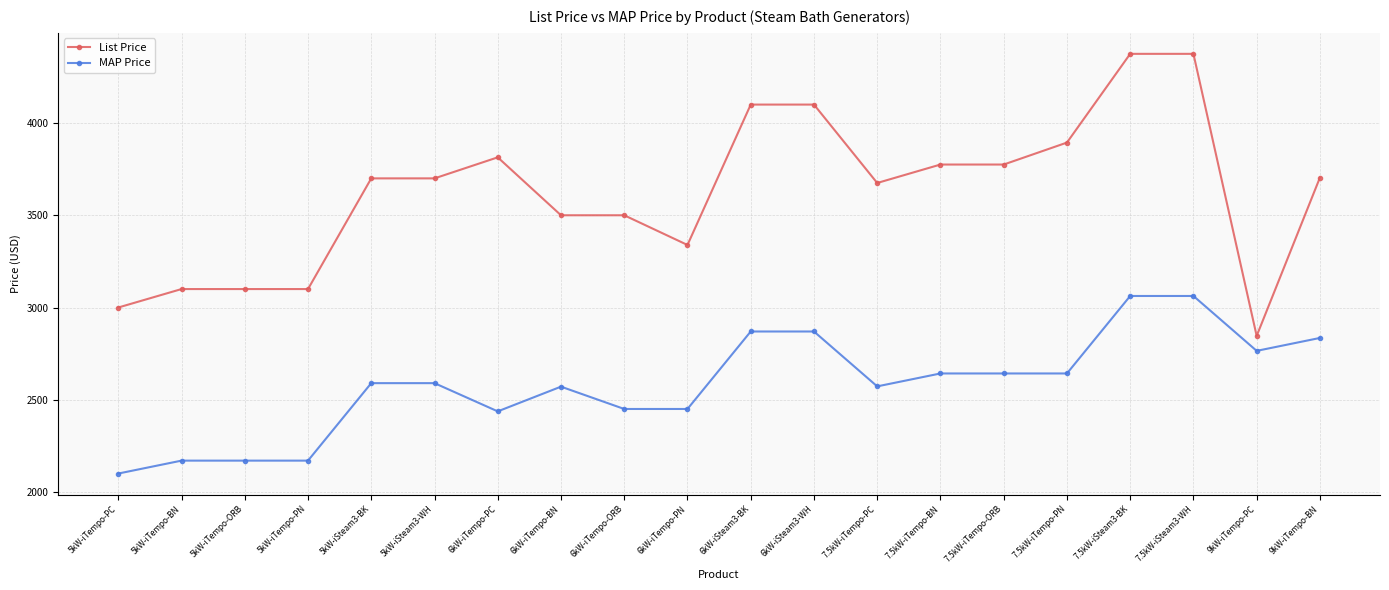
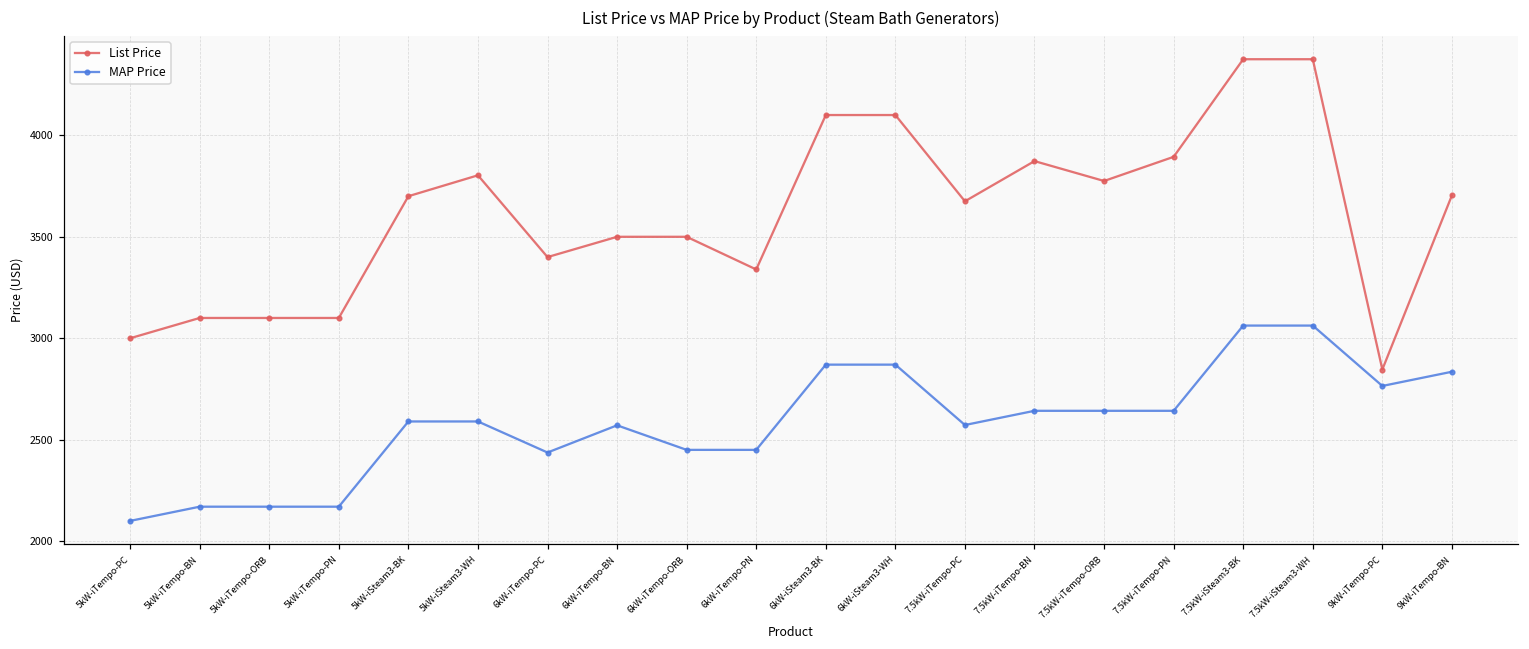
  {
    "List Price": {
      "5kW-iTempo-PC": 3000,
      "5kW-iTempo-BN": 3100,
      "5kW-iTempo-ORB": 3100,
      "5kW-iTempo-PN": 3100,
      "5kW-iSteam3-BK": 3700,
-     "5kW-iSteam3-WH": 3700,
-     "6kW-iTempo-PC": 3810,
+     "5kW-iSteam3-WH": 3800,
+     "6kW-iTempo-PC": 3400,
      "6kW-iTempo-BN": 3500,
      "6kW-iTempo-ORB": 3500,
      "6kW-iTempo-PN": 3340,
      "6kW-iSteam3-BK": 4100,
      "6kW-iSteam3-WH": 4100,
      "7.5kW-iTempo-PC": 3680,
-     "7.5kW-iTempo-BN": 3780,
+     "7.5kW-iTempo-BN": 3870,
      "7.5kW-iTempo-ORB": 3780,
      "7.5kW-iTempo-PN": 3890,
      "7.5kW-iSteam3-BK": 4380,
      "7.5kW-iSteam3-WH": 4380,
      "9kW-iTempo-PC": 2850,
      "9kW-iTempo-BN": 3700
    },
    "MAP Price": {
      "5kW-iTempo-PC": 2100,
      "5kW-iTempo-BN": 2170,
      "5kW-iTempo-ORB": 2170,
      "5kW-iTempo-PN": 2170,
      "5kW-iSteam3-BK": 2590,
      "5kW-iSteam3-WH": 2590,
      "6kW-iTempo-PC": 2440,
      "6kW-iTempo-BN": 2570,
      "6kW-iTempo-ORB": 2450,
      "6kW-iTempo-PN": 2450,
      "6kW-iSteam3-BK": 2870,
      "6kW-iSteam3-WH": 2870,
      "7.5kW-iTempo-PC": 2570,
      "7.5kW-iTempo-BN": 2640,
      "7.5kW-iTempo-ORB": 2640,
      "7.5kW-iTempo-PN": 2640,
      "7.5kW-iSteam3-BK": 3060,
      "7.5kW-iSteam3-WH": 3060,
      "9kW-iTempo-PC": 2770,
      "9kW-iTempo-BN": 2840
    }
  }
